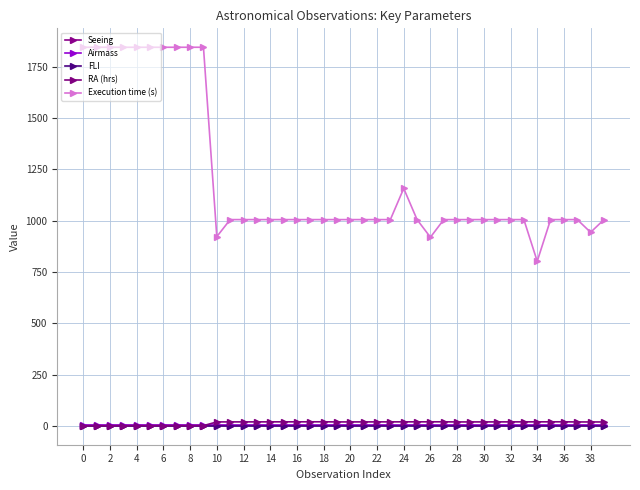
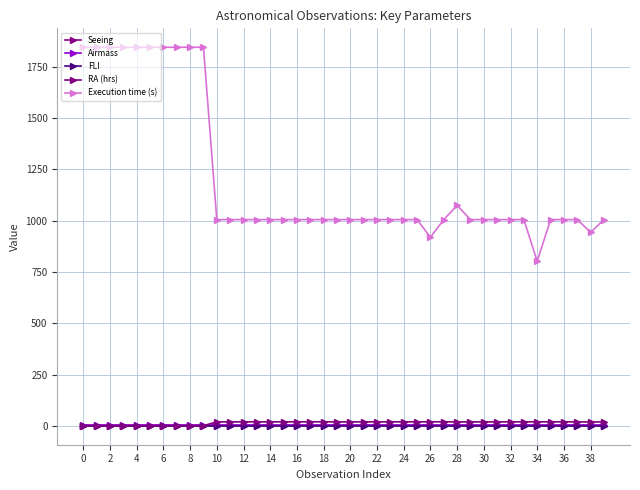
  {
    "Execution time (s)": {
      "6": 1850,
      "8": 1850,
-     "10": 920,
+     "10": 1010,
      "12": 1010,
      "14": 1010,
      "16": 1010,
      "18": 1010,
      "20": 1010,
      "22": 1010,
-     "24": 1160,
+     "24": 1010,
      "26": 920,
-     "28": 1010,
+     "28": 1070,
      "30": 1010,
      "32": 1010,
      "34": 800,
      "36": 1010,
      "38": 940
    }
  }
